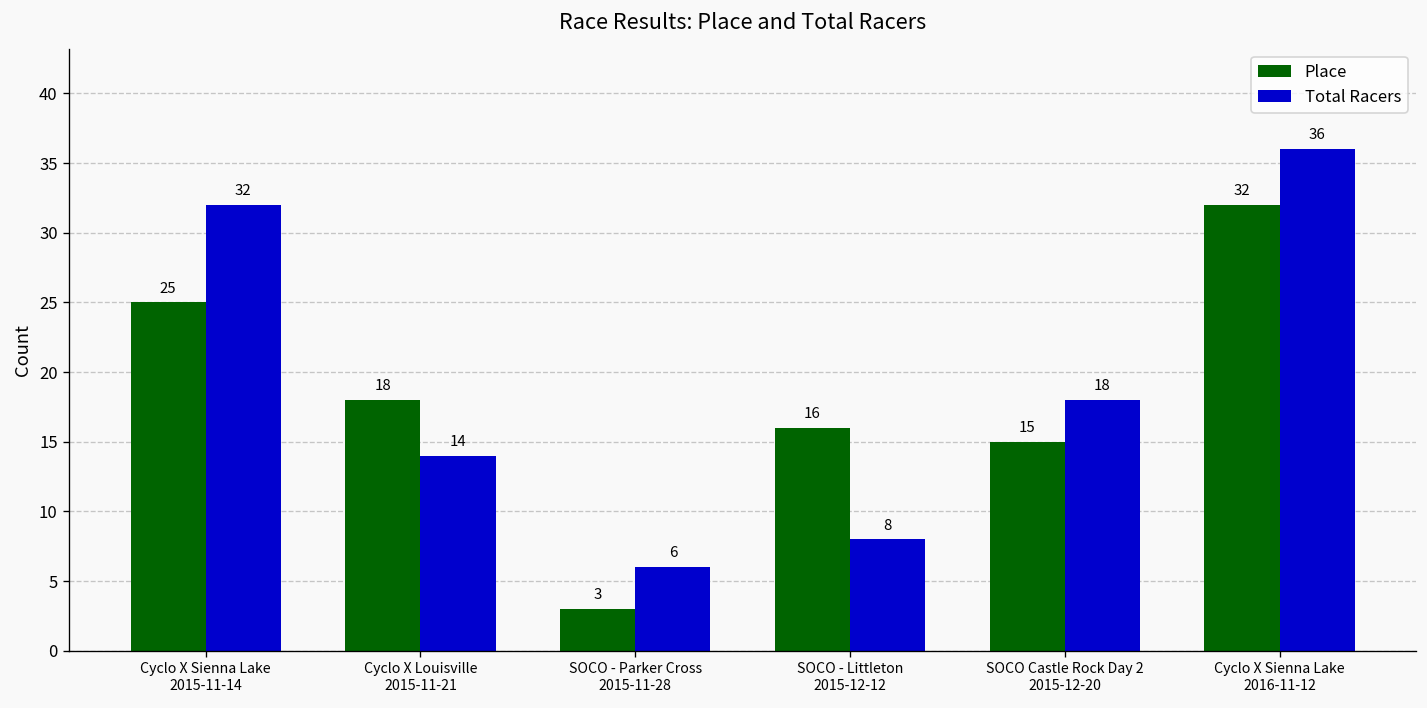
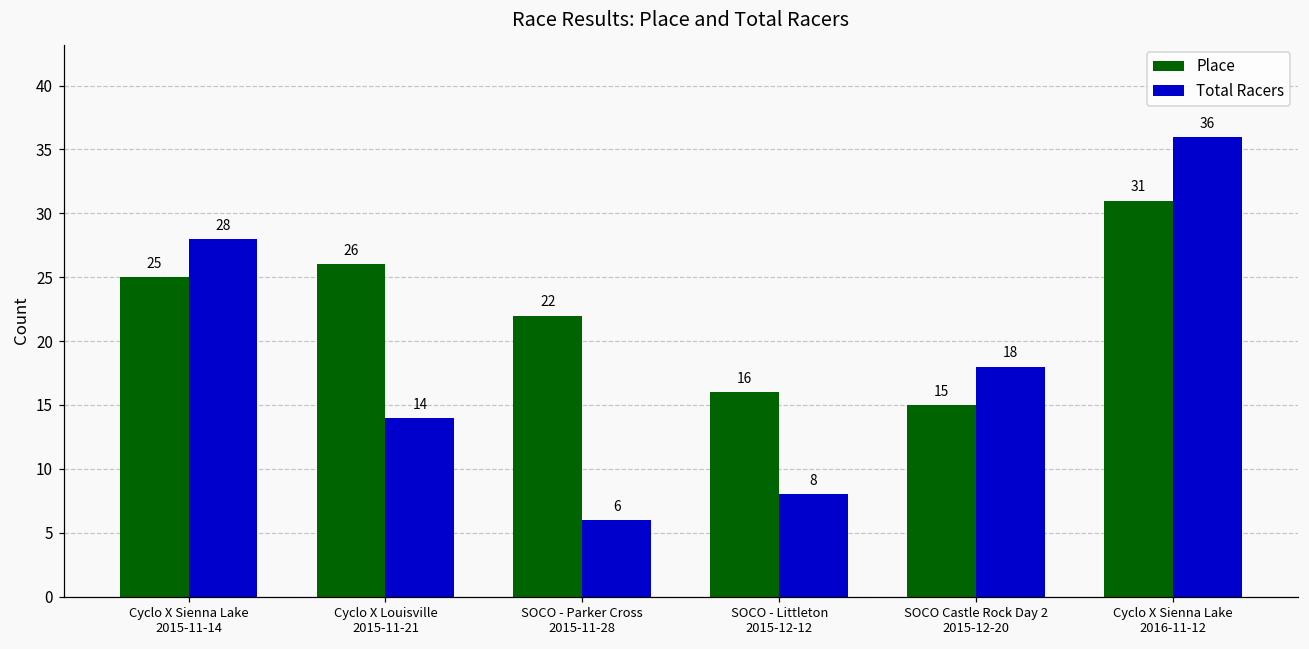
  {
    "Place": {
      "Cyclo X Sienna Lake 2015-11-14": 25,
-     "Cyclo X Louisville 2015-11-21": 18,
-     "SOCO - Parker Cross 2015-11-28": 3,
+     "Cyclo X Louisville 2015-11-21": 26,
+     "SOCO - Parker Cross 2015-11-28": 22,
      "SOCO - Littleton 2015-12-12": 16,
      "SOCO Castle Rock Day 2 2015-12-20": 15,
-     "Cyclo X Sienna Lake 2016-11-12": 32
+     "Cyclo X Sienna Lake 2016-11-12": 31
    },
    "Total Racers": {
-     "Cyclo X Sienna Lake 2015-11-14": 32,
+     "Cyclo X Sienna Lake 2015-11-14": 28,
      "Cyclo X Louisville 2015-11-21": 14,
      "SOCO - Parker Cross 2015-11-28": 6,
      "SOCO - Littleton 2015-12-12": 8,
      "SOCO Castle Rock Day 2 2015-12-20": 18,
      "Cyclo X Sienna Lake 2016-11-12": 36
    }
  }
